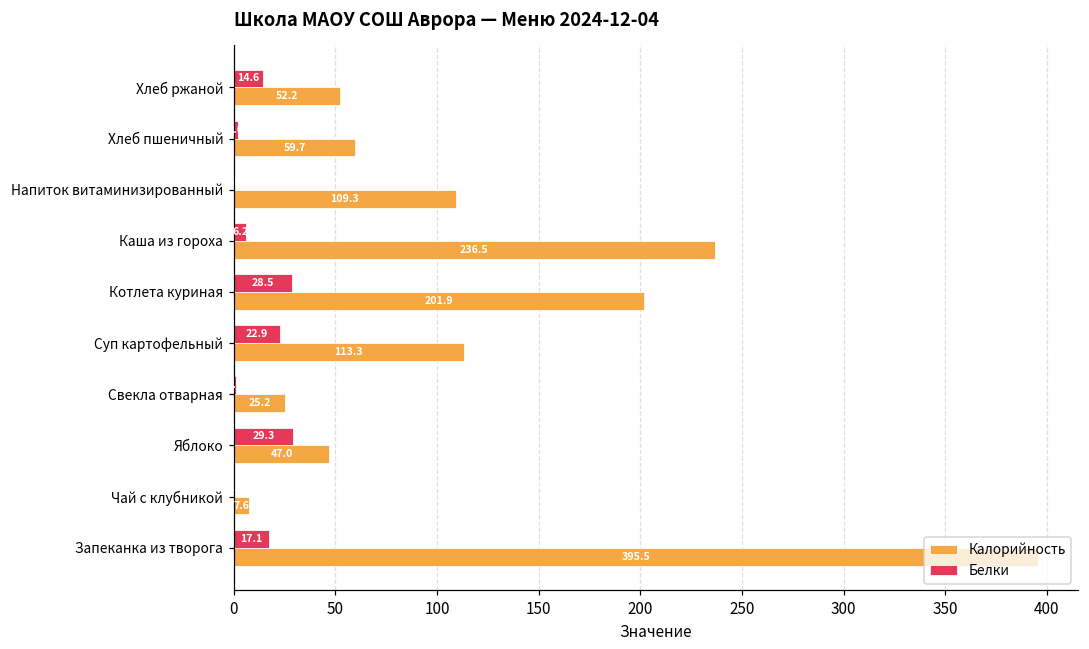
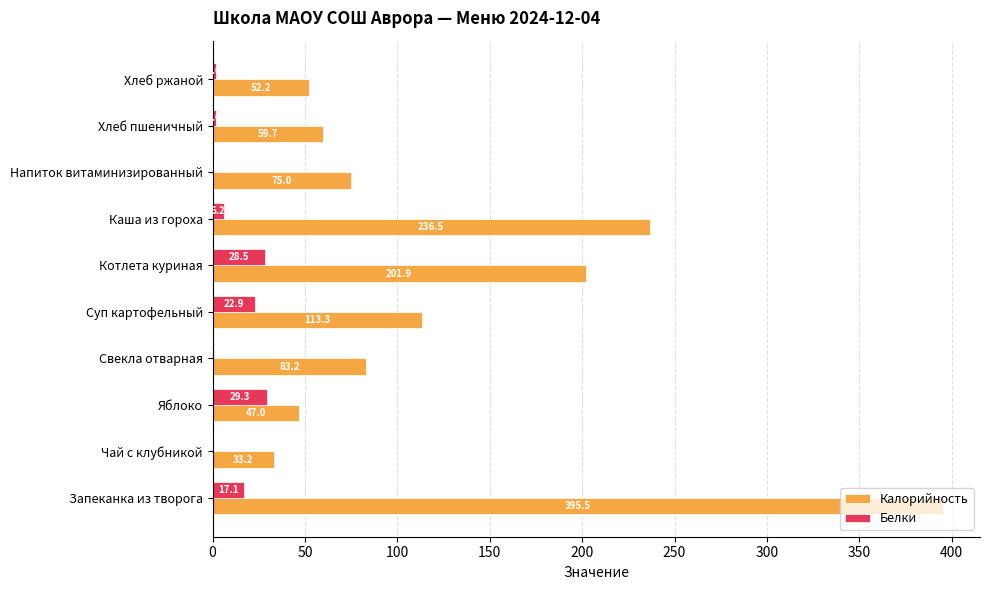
  {
    "Калорийность": {
      "Хлеб ржаной": 52.2,
      "Хлеб пшеничный": 59.7,
-     "Напиток витаминизированный": 109.3,
+     "Напиток витаминизированный": 75.0,
      "Каша из гороха": 236.5,
      "Котлета куриная": 201.9,
      "Суп картофельный": 113.3,
-     "Свекла отварная": 25.2,
+     "Свекла отварная": 83.2,
      "Яблоко": 47.0,
-     "Чай с клубникой": 7.6
+     "Чай с клубникой": 33.2
    },
    "Белки": {
-     "Хлеб ржаной": 15,
+     "Хлеб ржаной": 2,
      "Хлеб пшеничный": 2,
      "Напиток витаминизированный": 0
    }
  }
